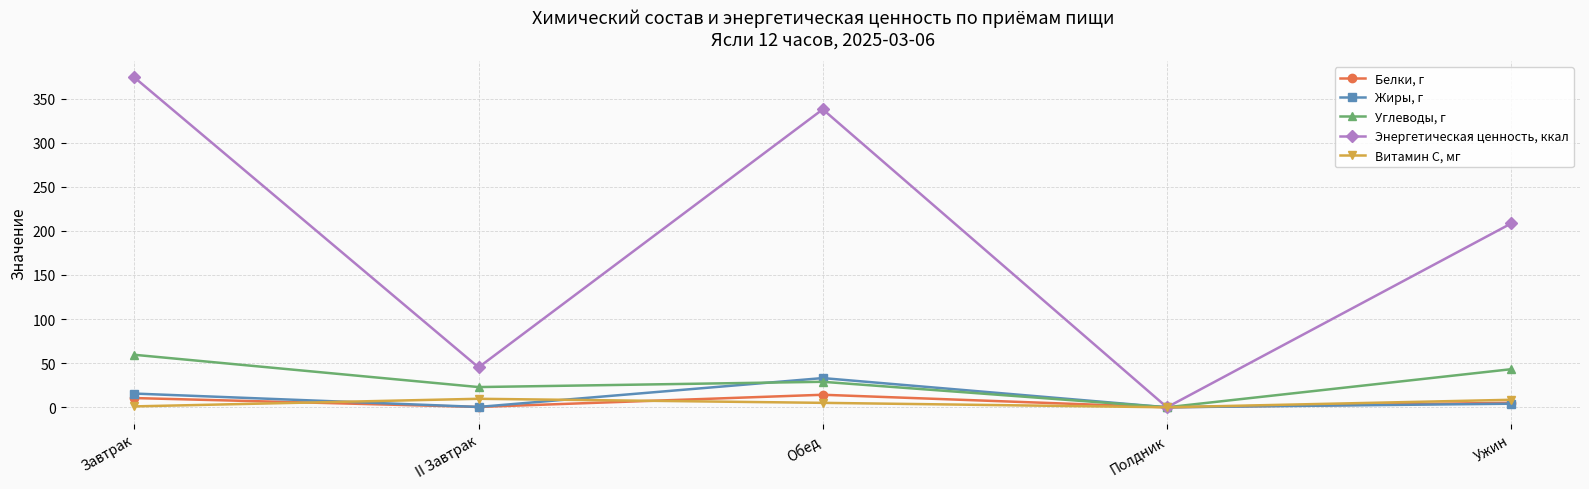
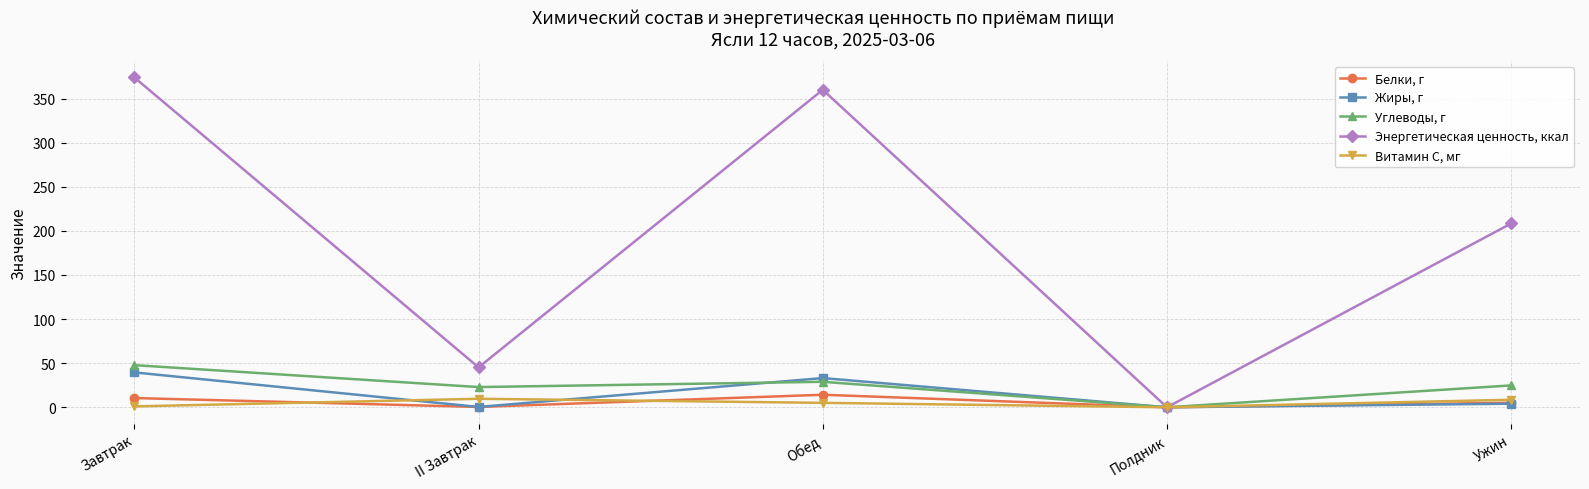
  {
    "Жиры, г": {
-     "Завтрак": 20,
+     "Завтрак": 40,
      "Обед": 30
    },
    "Углеводы, г": {
-     "Завтрак": 60,
+     "Завтрак": 50,
      "II Завтрак": 20,
      "Обед": 30,
-     "Ужин": 40
+     "Ужин": 20
    },
    "Энергетическая ценность, ккал": {
      "Завтрак": 370,
      "II Завтрак": 50,
-     "Обед": 340,
+     "Обед": 360,
      "Ужин": 210
    }
  }
